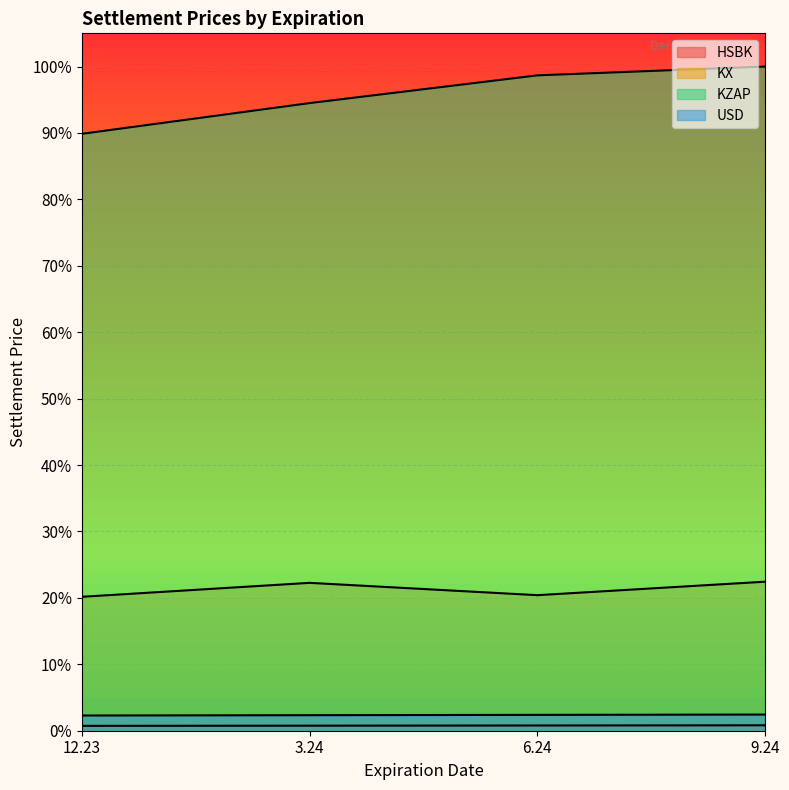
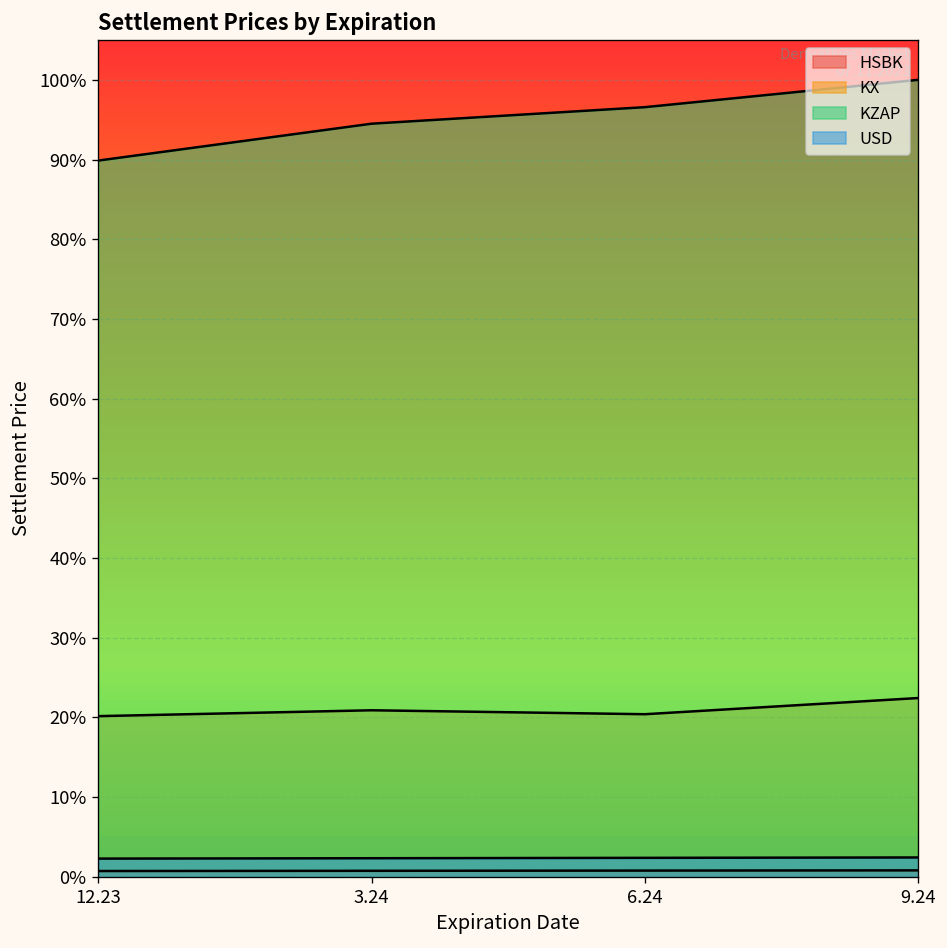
  {
    "HSBK": {
      "12.23": "1%",
      "3.24": "1%",
      "6.24": "1%",
      "9.24": "1%"
    },
    "KX": {
      "12.23": "20%",
-     "3.24": "22%",
+     "3.24": "21%",
      "6.24": "20%",
      "9.24": "22%"
    },
    "KZAP": {
      "12.23": "90%",
      "3.24": "94%",
-     "6.24": "99%"
+     "6.24": "97%"
    },
    "USD": {
      "12.23": "2%",
      "3.24": "2%",
      "6.24": "2%",
      "9.24": "2%"
    }
  }
